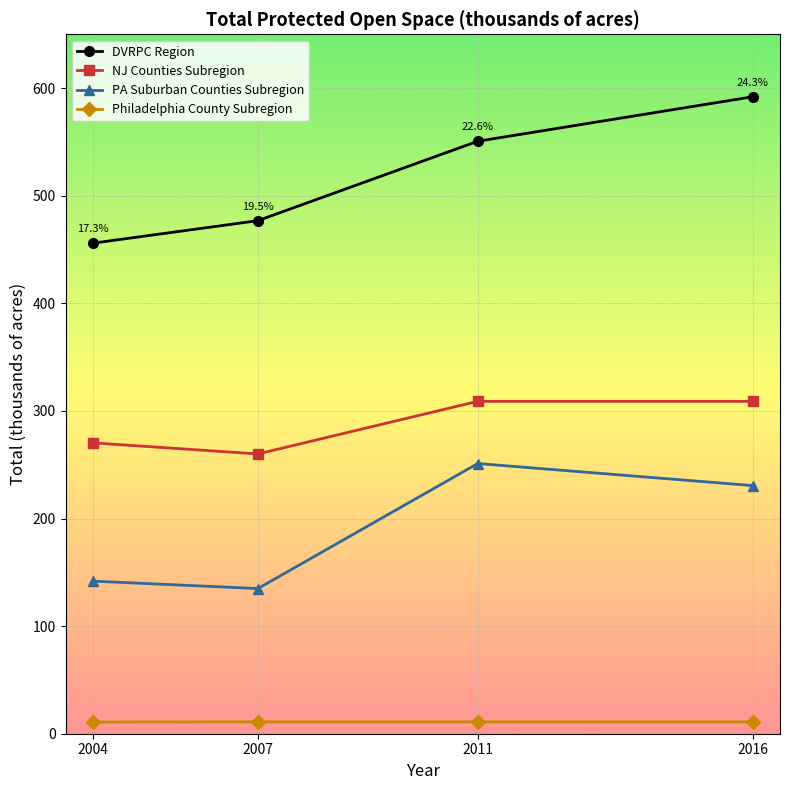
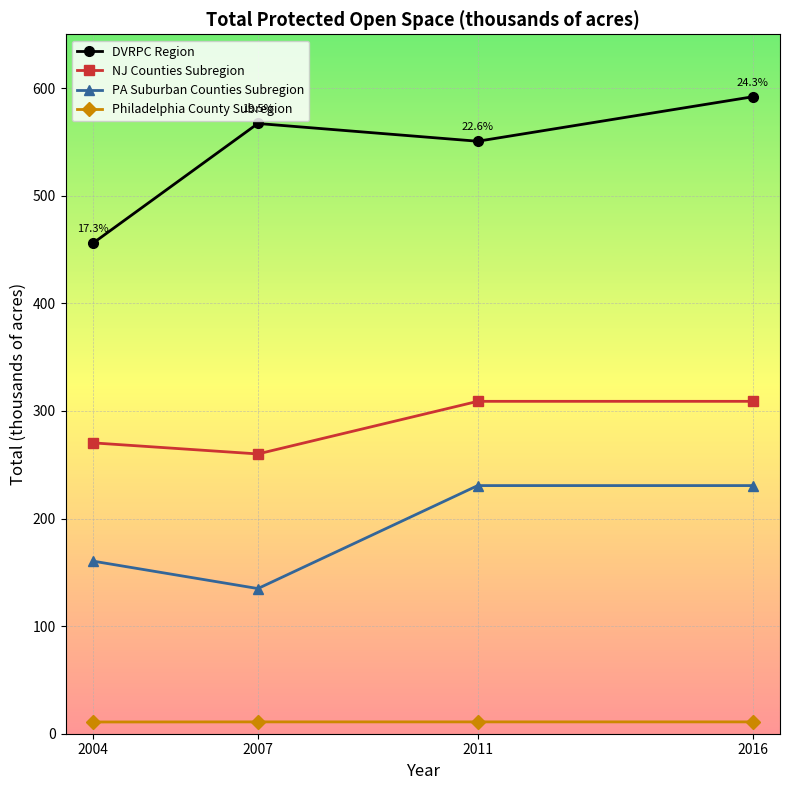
  {
    "DVRPC Region": {
-     "2007": 477
+     "2007": 567
    },
    "NJ Counties Subregion": {
      "2004": 270,
      "2007": 260,
      "2011": 309,
      "2016": 309
    },
    "PA Suburban Counties Subregion": {
-     "2004": 142,
+     "2004": 160,
      "2007": 135,
-     "2011": 251,
+     "2011": 231,
      "2016": 231
    },
    "Philadelphia County Subregion": {
      "2004": 11,
      "2007": 11,
      "2011": 11,
      "2016": 11
    }
  }
